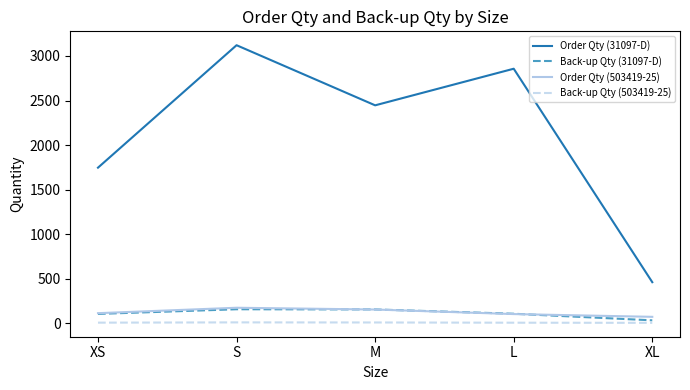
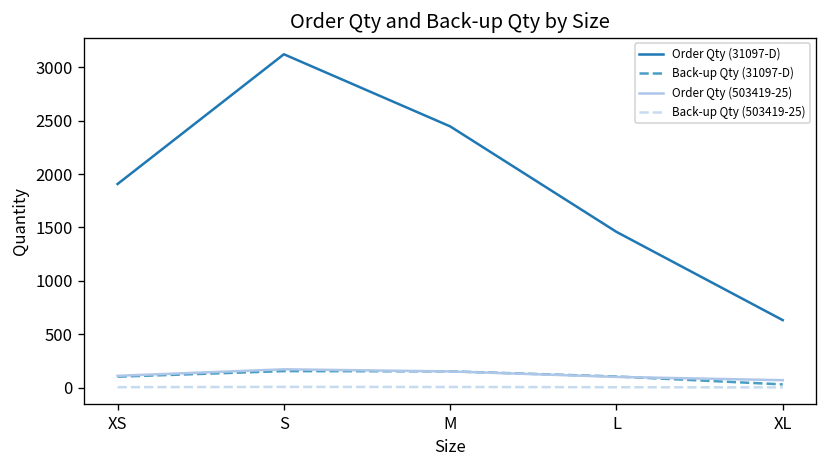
  {
    "Order Qty (31097-D)": {
-     "XS": 1700,
+     "XS": 1900,
      "S": 3100,
      "M": 2400,
-     "L": 2900,
-     "XL": 500
+     "L": 1500,
+     "XL": 600
    }
  }
